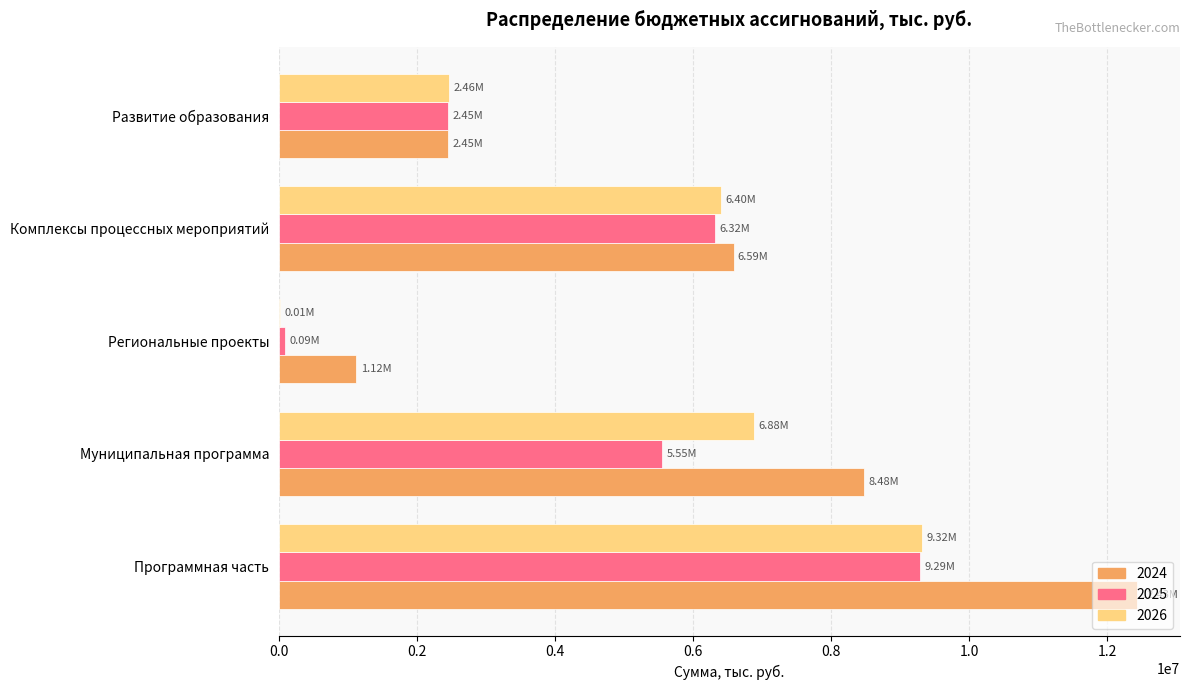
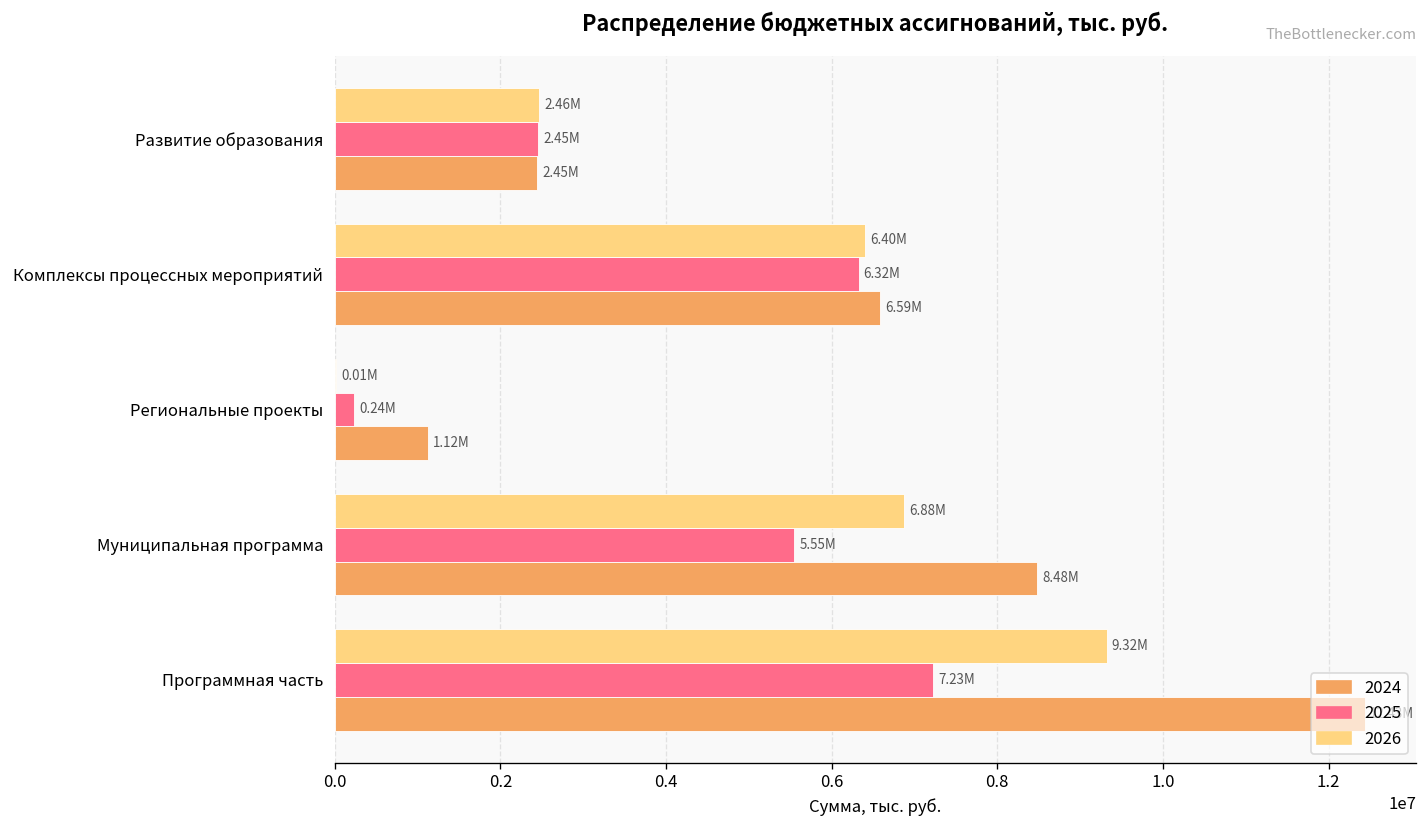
  {
    "2025": {
      "Развитие образования": "2.45M",
      "Комплексы процессных мероприятий": "6.32M",
-     "Региональные проекты": "0.09M",
+     "Региональные проекты": "0.24M",
      "Муниципальная программа": "5.55M",
-     "Программная часть": "9.29M"
+     "Программная часть": "7.23M"
    }
  }
